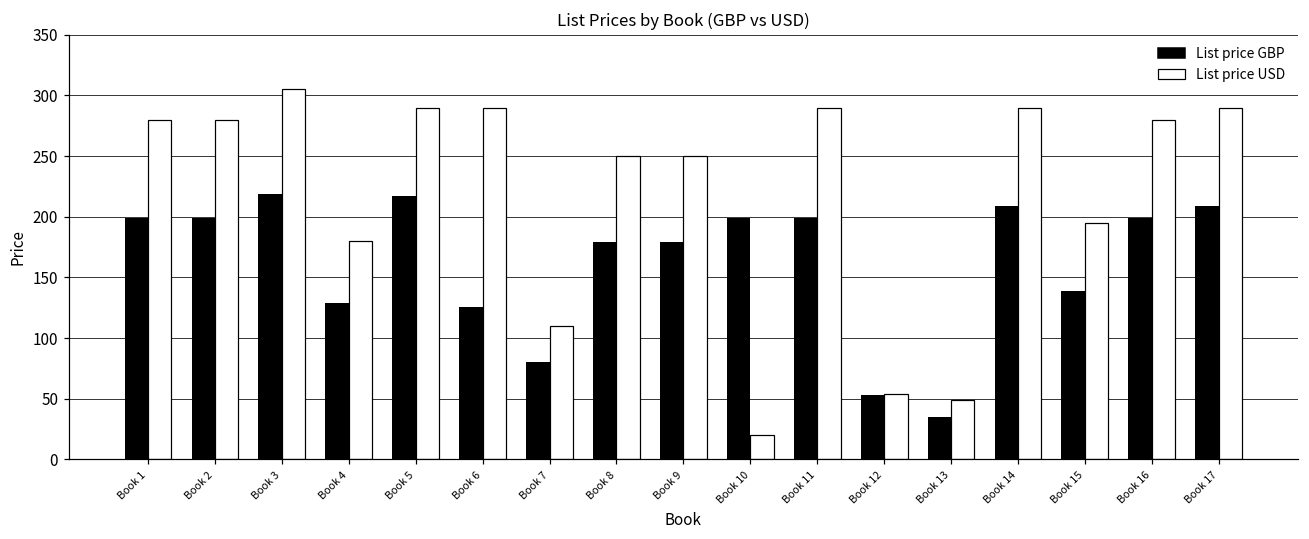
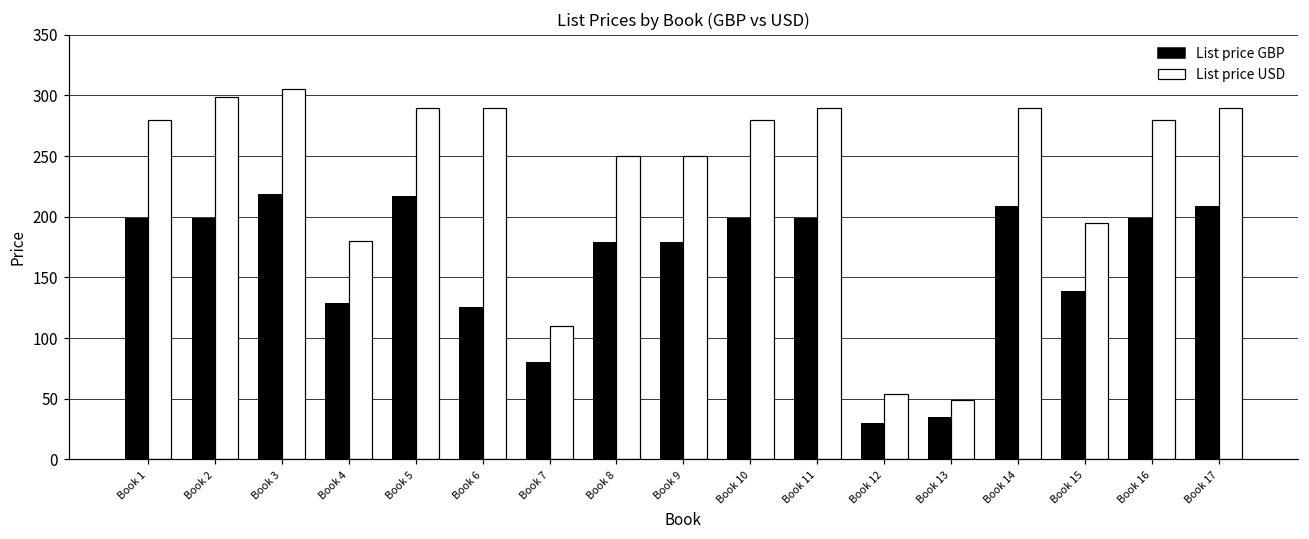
  {
    "List price GBP": {
      "Book 1": 199,
      "Book 2": 199,
      "Book 3": 219,
      "Book 4": 129,
      "Book 5": 217,
      "Book 6": 126,
      "Book 7": 80,
      "Book 8": 179,
      "Book 9": 179,
      "Book 10": 199,
      "Book 11": 199,
-     "Book 12": 53,
+     "Book 12": 30,
      "Book 13": 35,
      "Book 14": 209,
      "Book 15": 139,
      "Book 16": 199,
      "Book 17": 209
    },
    "List price USD": {
      "Book 1": 280,
-     "Book 2": 280,
+     "Book 2": 299,
      "Book 3": 305,
      "Book 4": 180,
      "Book 5": 290,
      "Book 6": 290,
      "Book 7": 110,
      "Book 8": 250,
      "Book 9": 250,
-     "Book 10": 20,
+     "Book 10": 280,
      "Book 11": 290,
      "Book 12": 54,
      "Book 13": 49,
      "Book 14": 290,
      "Book 15": 195,
      "Book 16": 280,
      "Book 17": 290
    }
  }
